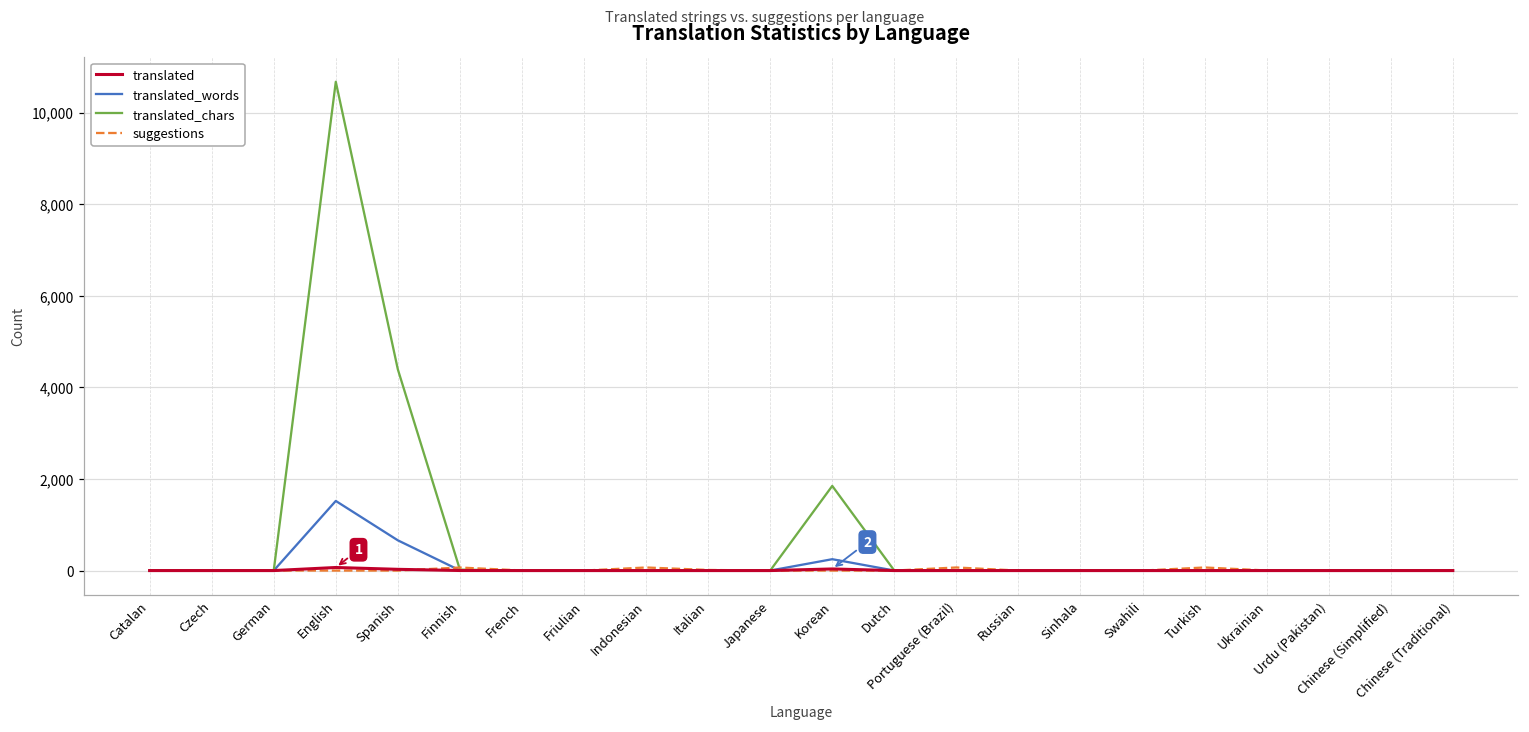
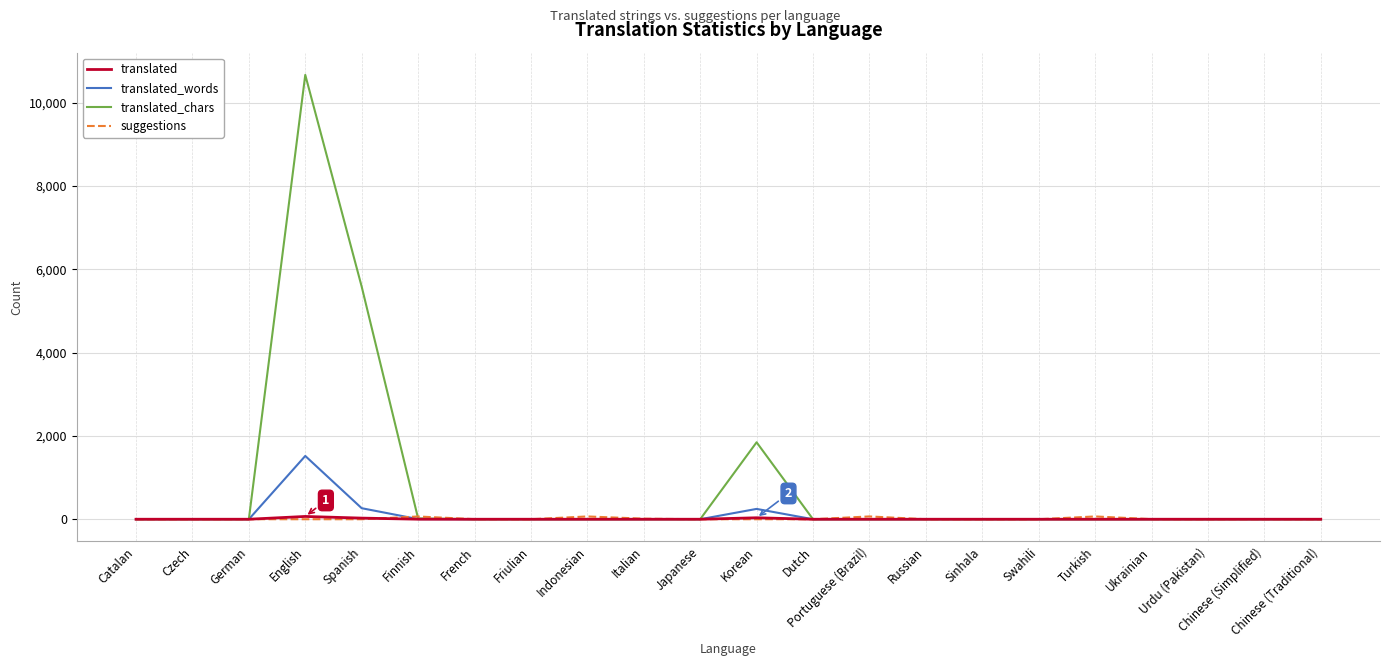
  {
    "translated_words": {
      "English": "1,500",
-     "Spanish": "700",
+     "Spanish": "300",
      "Korean": "200"
    },
    "translated_chars": {
      "English": "10,700",
-     "Spanish": "4,400",
+     "Spanish": "5,600",
      "Korean": "1,800"
    },
    "suggestions": {
      "English": "0",
      "Indonesian": "100",
      "Portuguese (Brazil)": "100",
      "Turkish": "100"
    }
  }
